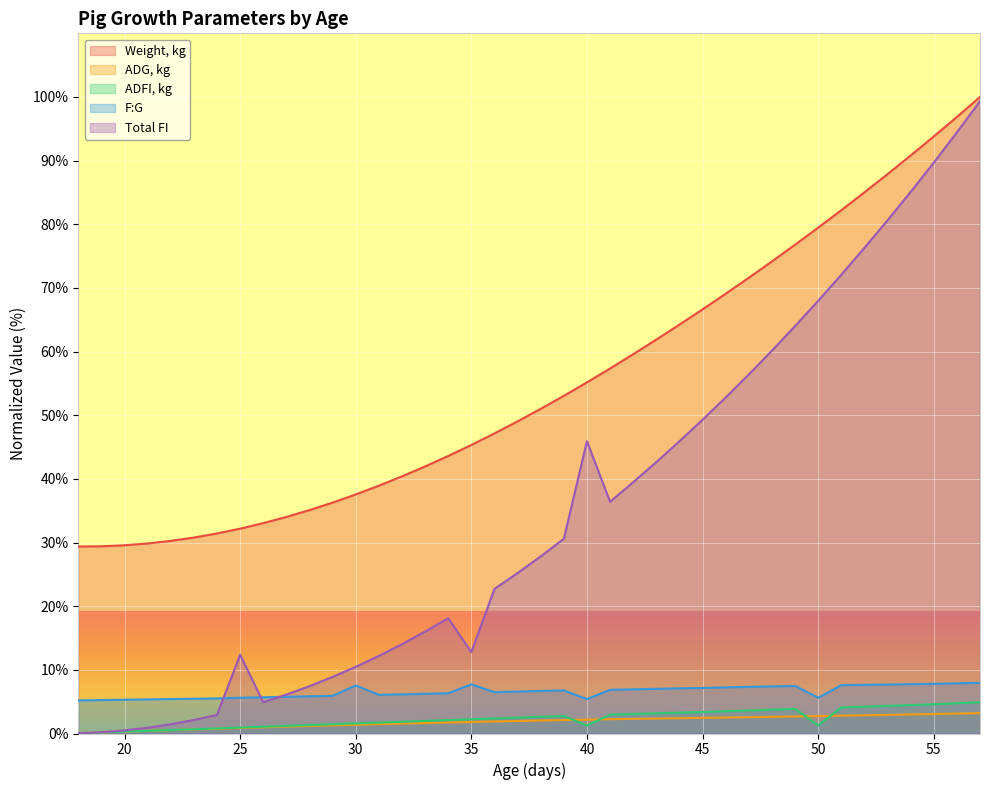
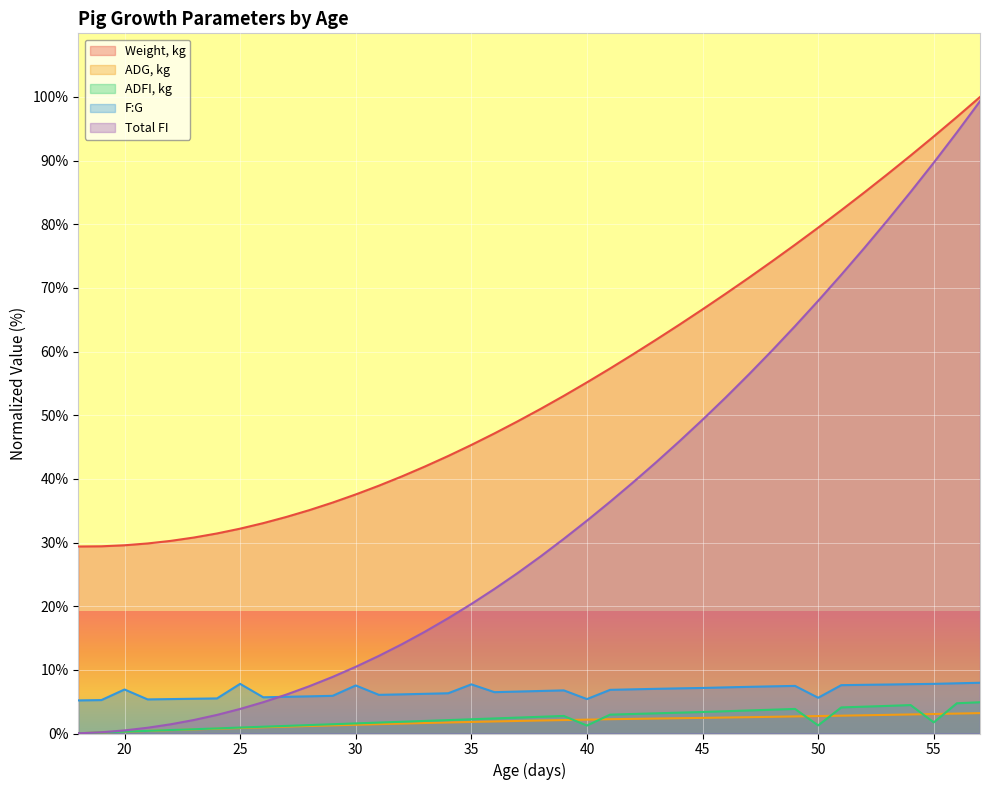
  {
    "ADFI, kg": {
      "35": "2%",
      "40": "1%",
      "45": "3%",
      "50": "1%",
-     "55": "5%"
+     "55": "2%"
    },
    "F:G": {
-     "20": "5%",
-     "25": "6%",
+     "20": "7%",
+     "25": "8%",
      "30": "8%",
      "35": "8%",
      "40": "5%",
      "45": "7%",
      "50": "6%",
      "55": "8%"
    },
    "Total FI": {
-     "25": "12%",
+     "25": "4%",
      "30": "10%",
-     "35": "13%",
-     "40": "46%",
+     "35": "20%",
+     "40": "33%",
      "45": "49%",
      "50": "68%",
      "55": "90%"
    }
  }
